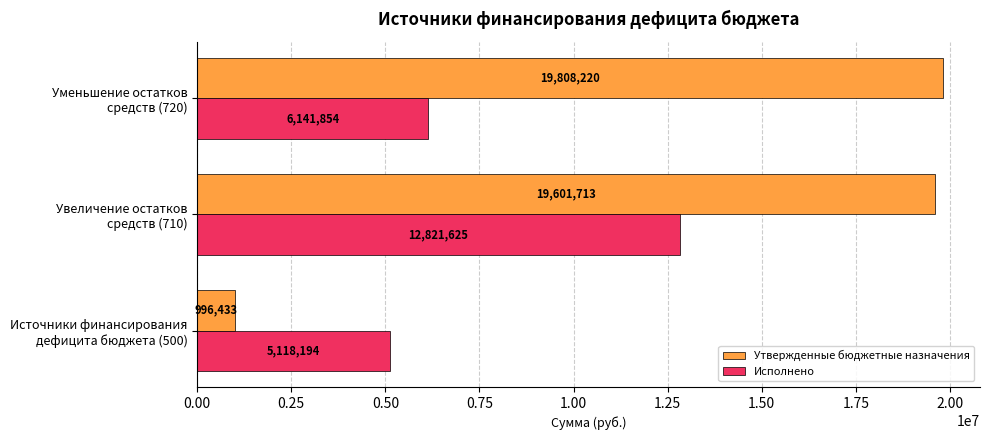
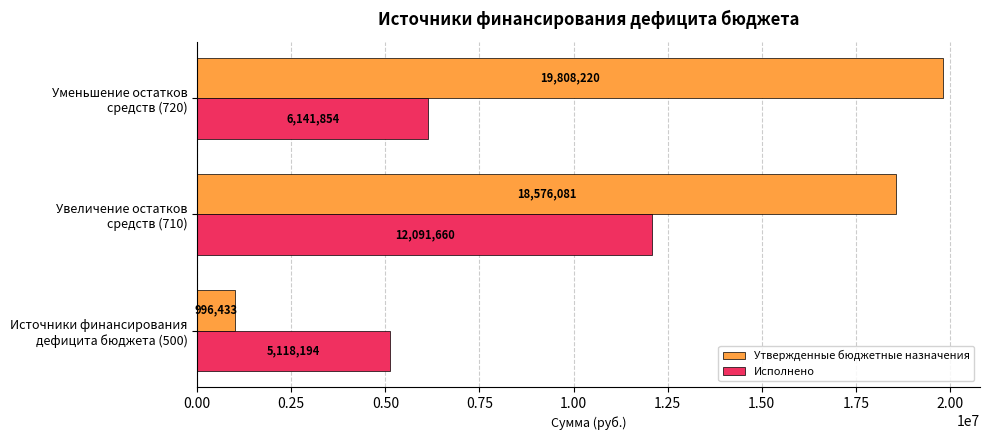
  {
    "Утвержденные бюджетные назначения": {
      "Уменьшение остатков средств (720)": "19,808,220",
-     "Увеличение остатков средств (710)": "19,601,713",
+     "Увеличение остатков средств (710)": "18,576,081",
      "Источники финансирования дефицита бюджета (500)": "996,433"
    },
    "Исполнено": {
      "Уменьшение остатков средств (720)": "6,141,854",
-     "Увеличение остатков средств (710)": "12,821,625",
+     "Увеличение остатков средств (710)": "12,091,660",
      "Источники финансирования дефицита бюджета (500)": "5,118,194"
    }
  }
